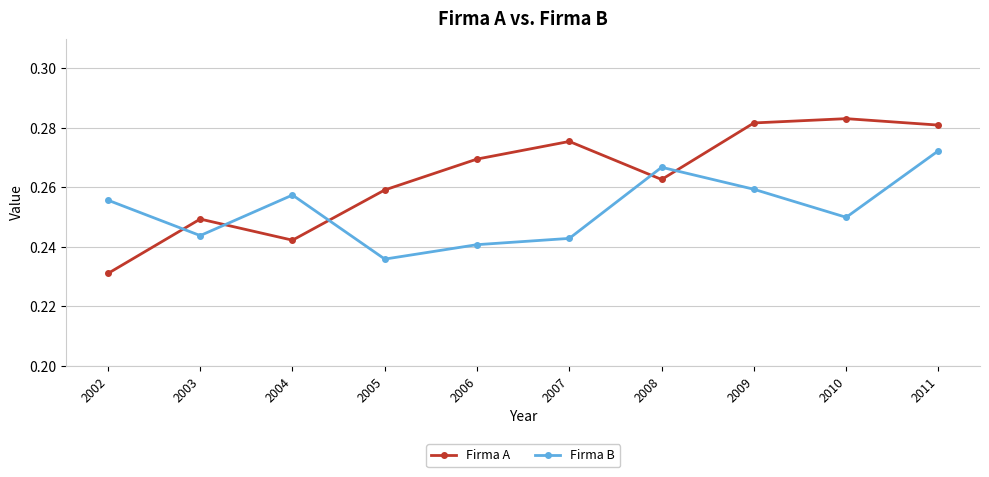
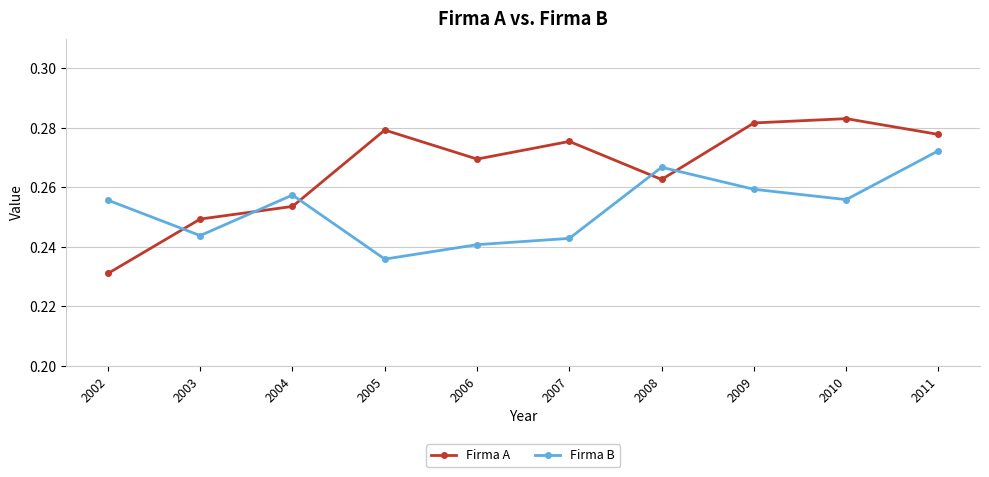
  {
    "Firma A": {
      "2002": 0.231,
      "2003": 0.249,
-     "2004": 0.242,
-     "2005": 0.259,
+     "2004": 0.254,
+     "2005": 0.279,
      "2006": 0.270,
      "2007": 0.275,
      "2008": 0.263,
      "2009": 0.282,
      "2010": 0.283,
-     "2011": 0.281
+     "2011": 0.278
    },
    "Firma B": {
      "2002": 0.256,
      "2003": 0.244,
      "2004": 0.257,
      "2005": 0.236,
      "2006": 0.241,
      "2007": 0.243,
      "2008": 0.267,
      "2009": 0.259,
-     "2010": 0.250,
+     "2010": 0.256,
      "2011": 0.272
    }
  }
